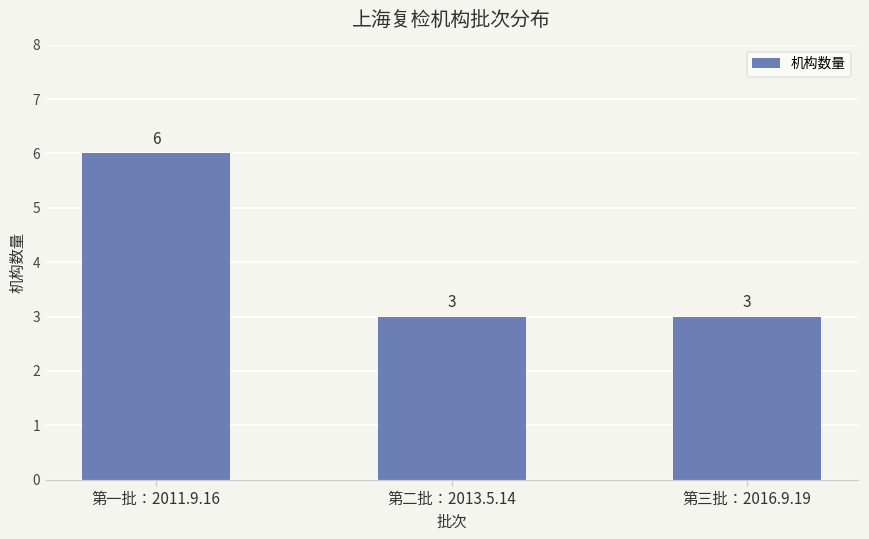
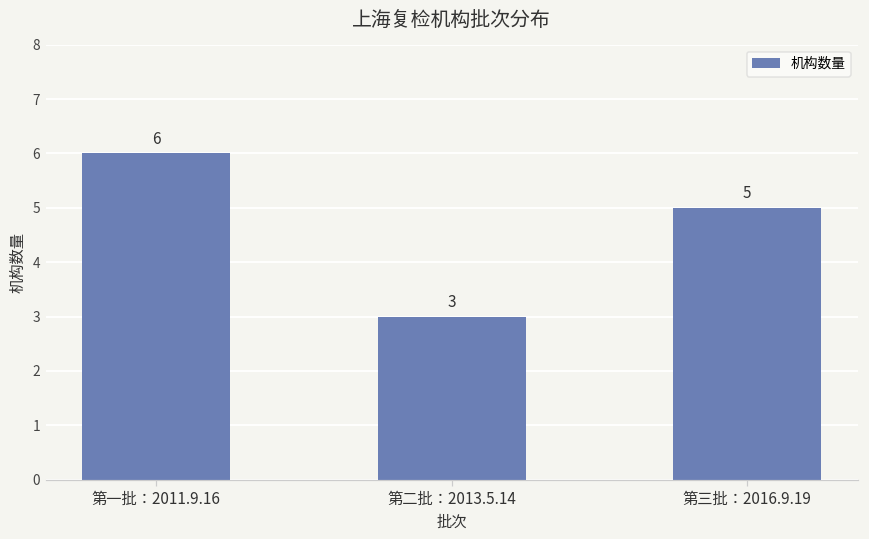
  {
    "第一批：2011.9.16": 6,
    "第二批：2013.5.14": 3,
-   "第三批：2016.9.19": 3
+   "第三批：2016.9.19": 5
  }
